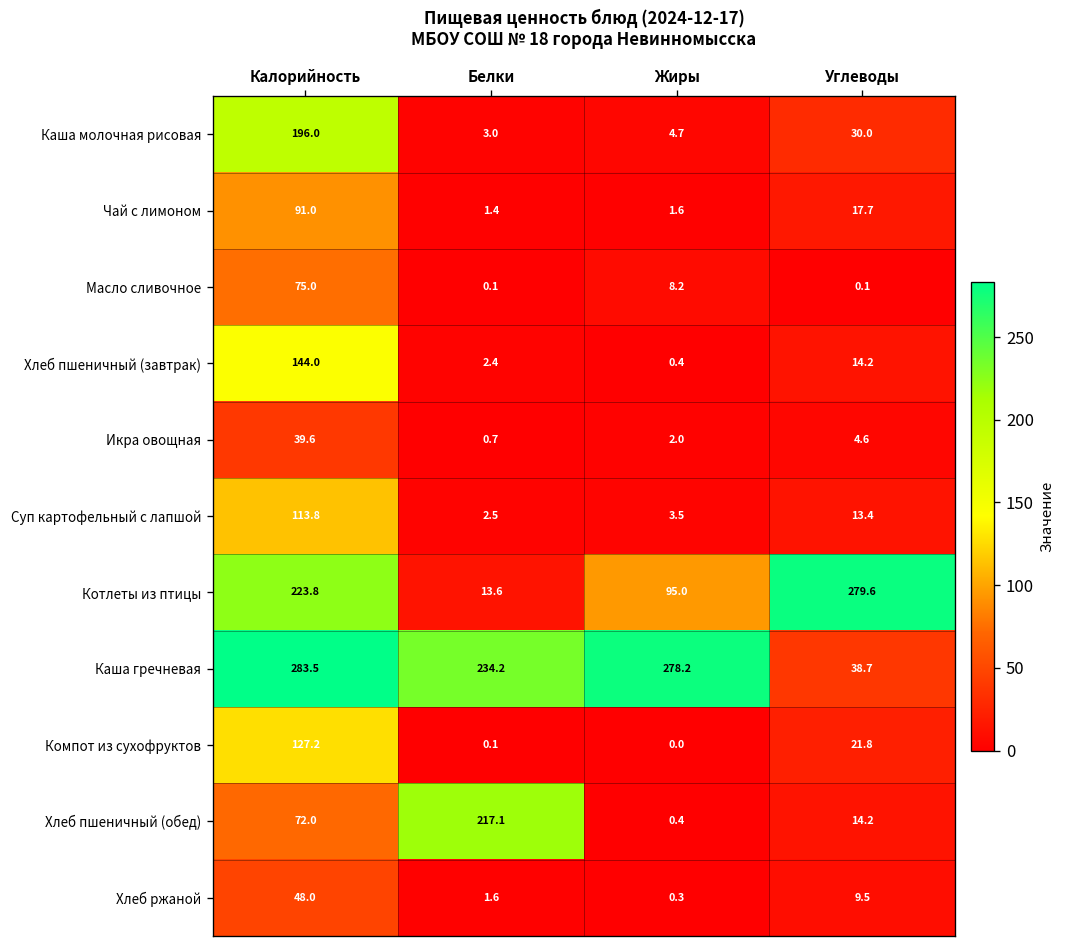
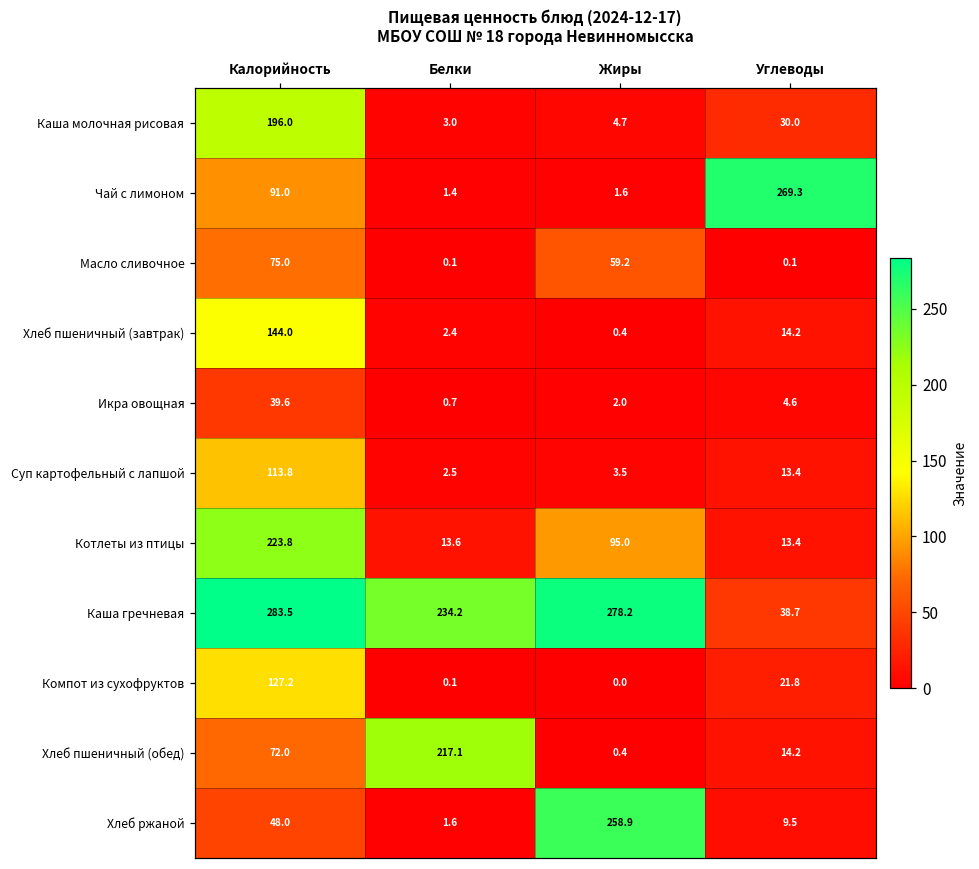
  {
    "Каша молочная рисовая": {
      "Калорийность": 196.0,
      "Белки": 3.0,
      "Жиры": 4.7,
      "Углеводы": 30.0
    },
    "Чай с лимоном": {
      "Калорийность": 91.0,
      "Белки": 1.4,
      "Жиры": 1.6,
-     "Углеводы": 17.7
+     "Углеводы": 269.3
    },
    "Масло сливочное": {
      "Калорийность": 75.0,
      "Белки": 0.1,
-     "Жиры": 8.2,
+     "Жиры": 59.2,
      "Углеводы": 0.1
    },
    "Хлеб пшеничный (завтрак)": {
      "Калорийность": 144.0,
      "Белки": 2.4,
      "Жиры": 0.4,
      "Углеводы": 14.2
    },
    "Икра овощная": {
      "Калорийность": 39.6,
      "Белки": 0.7,
      "Жиры": 2.0,
      "Углеводы": 4.6
    },
    "Суп картофельный с лапшой": {
      "Калорийность": 113.8,
      "Белки": 2.5,
      "Жиры": 3.5,
      "Углеводы": 13.4
    },
    "Котлеты из птицы": {
      "Калорийность": 223.8,
      "Белки": 13.6,
      "Жиры": 95.0,
-     "Углеводы": 279.6
+     "Углеводы": 13.4
    },
    "Каша гречневая": {
      "Калорийность": 283.5,
      "Белки": 234.2,
      "Жиры": 278.2,
      "Углеводы": 38.7
    },
    "Компот из сухофруктов": {
      "Калорийность": 127.2,
      "Белки": 0.1,
      "Жиры": 0.0,
      "Углеводы": 21.8
    },
    "Хлеб пшеничный (обед)": {
      "Калорийность": 72.0,
      "Белки": 217.1,
      "Жиры": 0.4,
      "Углеводы": 14.2
    },
    "Хлеб ржаной": {
      "Калорийность": 48.0,
      "Белки": 1.6,
-     "Жиры": 0.3,
+     "Жиры": 258.9,
      "Углеводы": 9.5
    }
  }
